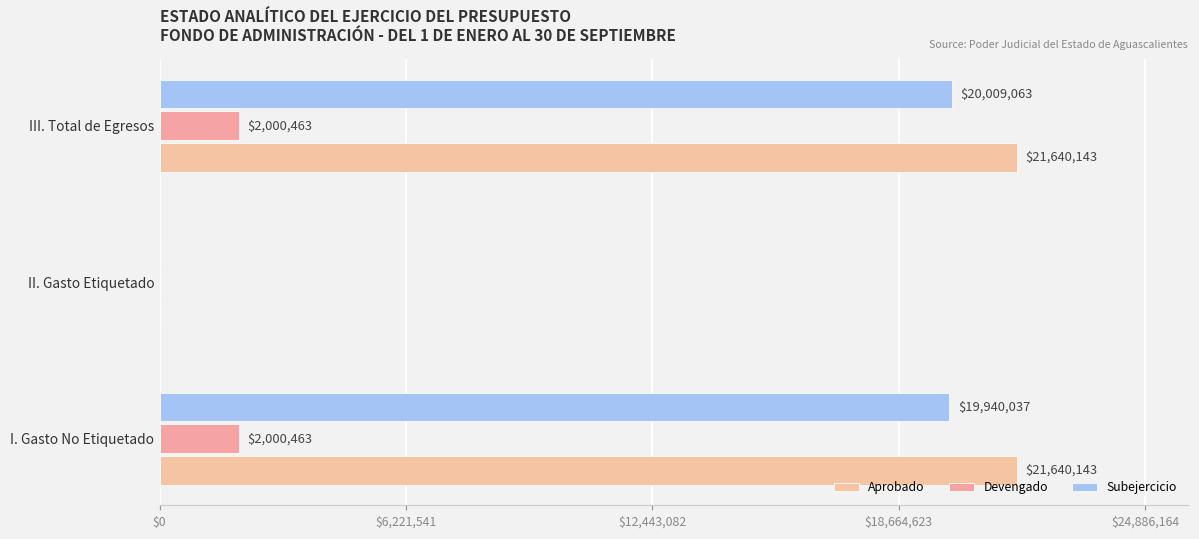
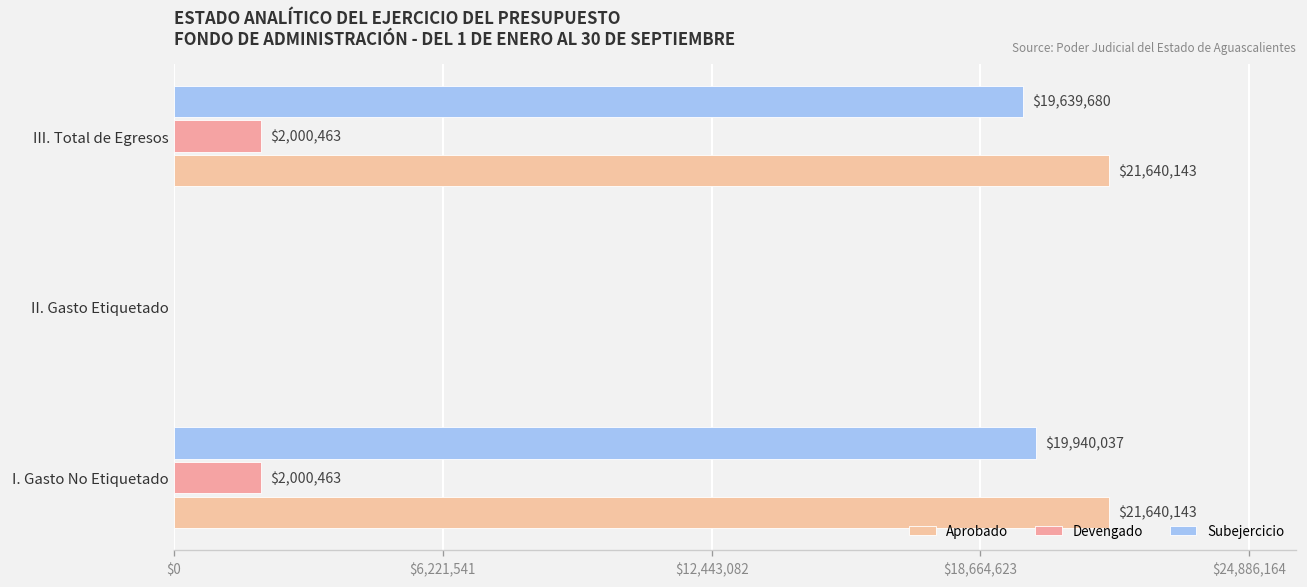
  {
    "Subejercicio": {
-     "III. Total de Egresos": "$20,009,063",
+     "III. Total de Egresos": "$19,639,680",
      "I. Gasto No Etiquetado": "$19,940,037"
    }
  }
